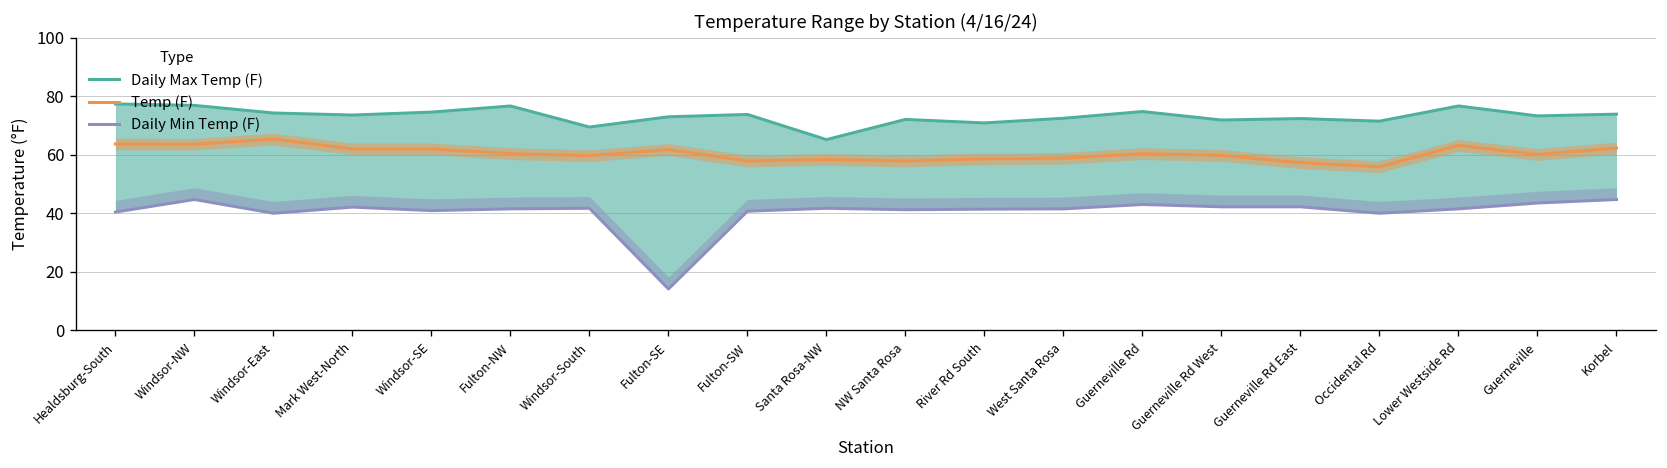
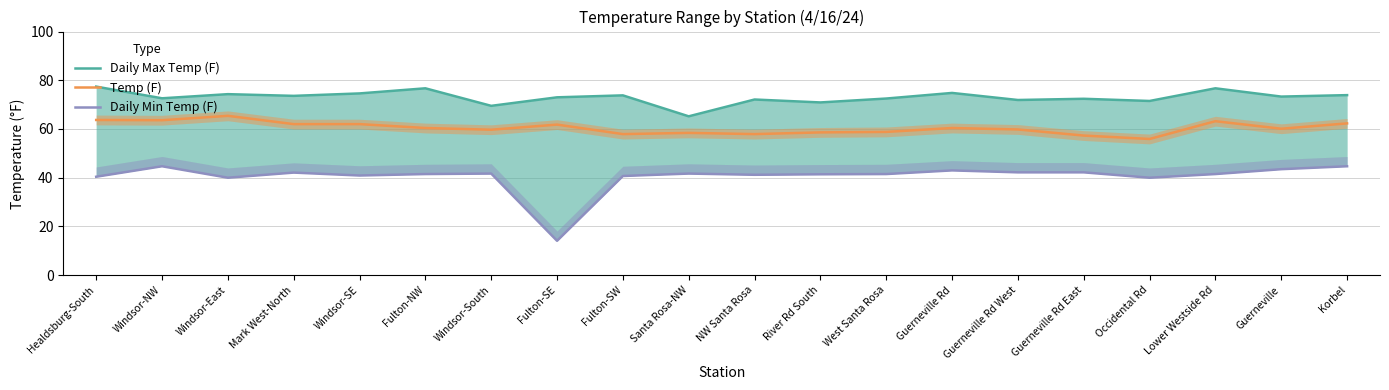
  {
    "Daily Max Temp (F)": {
      "Healdsburg-South": 77,
-     "Windsor-NW": 77,
+     "Windsor-NW": 73,
      "Windsor-East": 74,
      "Mark West-North": 74,
      "Windsor-SE": 75,
      "Fulton-NW": 77,
      "Windsor-South": 70,
      "Fulton-SE": 73,
      "Fulton-SW": 74,
      "Santa Rosa-NW": 65,
      "NW Santa Rosa": 72,
      "River Rd South": 71,
      "West Santa Rosa": 73,
      "Guerneville Rd": 75,
      "Guerneville Rd West": 72,
      "Guerneville Rd East": 72,
      "Occidental Rd": 72,
      "Lower Westside Rd": 77,
      "Guerneville": 73,
      "Korbel": 74
    }
  }
